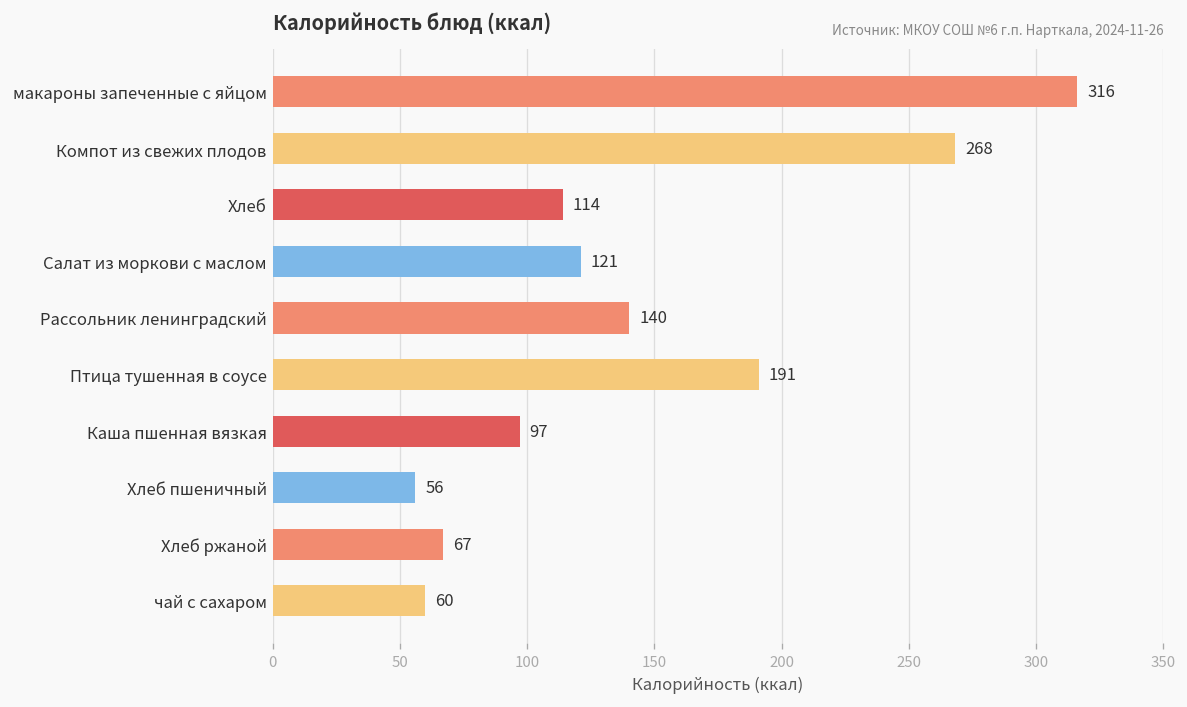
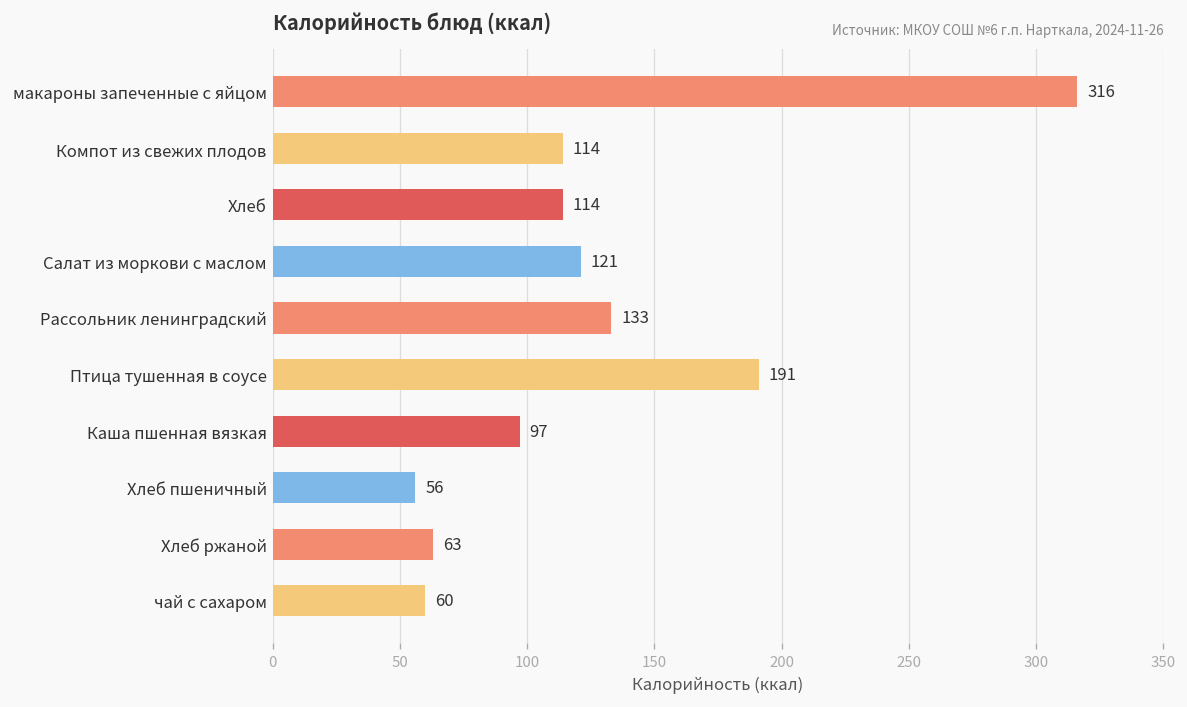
  {
    "макароны запеченные с яйцом": 316,
-   "Компот из свежих плодов": 268,
+   "Компот из свежих плодов": 114,
    "Хлеб": 114,
    "Салат из моркови с маслом": 121,
-   "Рассольник ленинградский": 140,
+   "Рассольник ленинградский": 133,
    "Птица тушенная в соусе": 191,
    "Каша пшенная вязкая": 97,
    "Хлеб пшеничный": 56,
-   "Хлеб ржаной": 67,
+   "Хлеб ржаной": 63,
    "чай с сахаром": 60
  }
